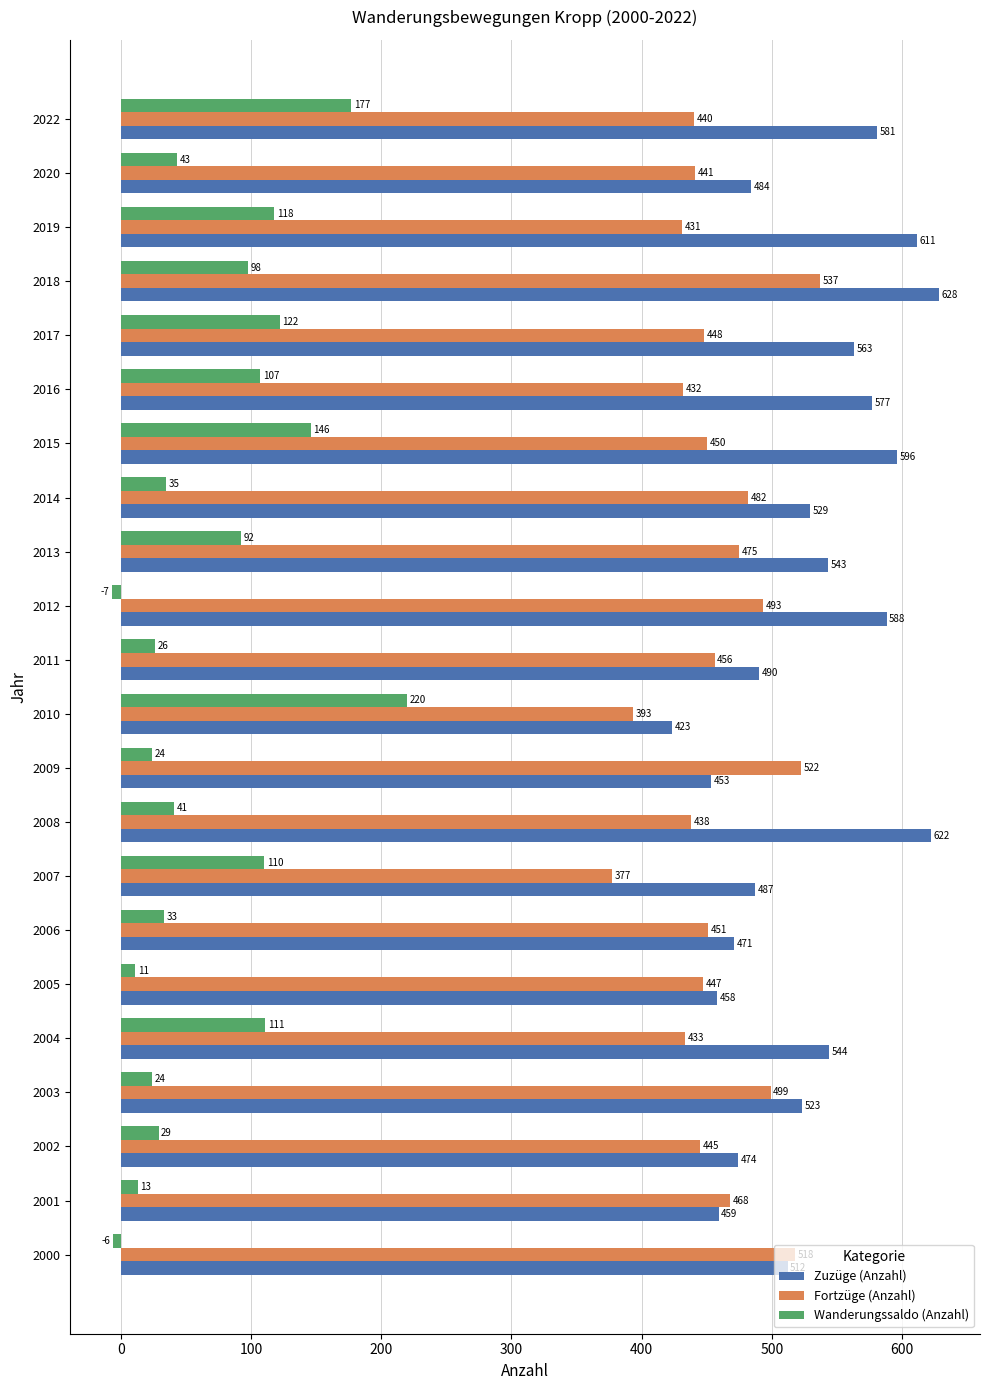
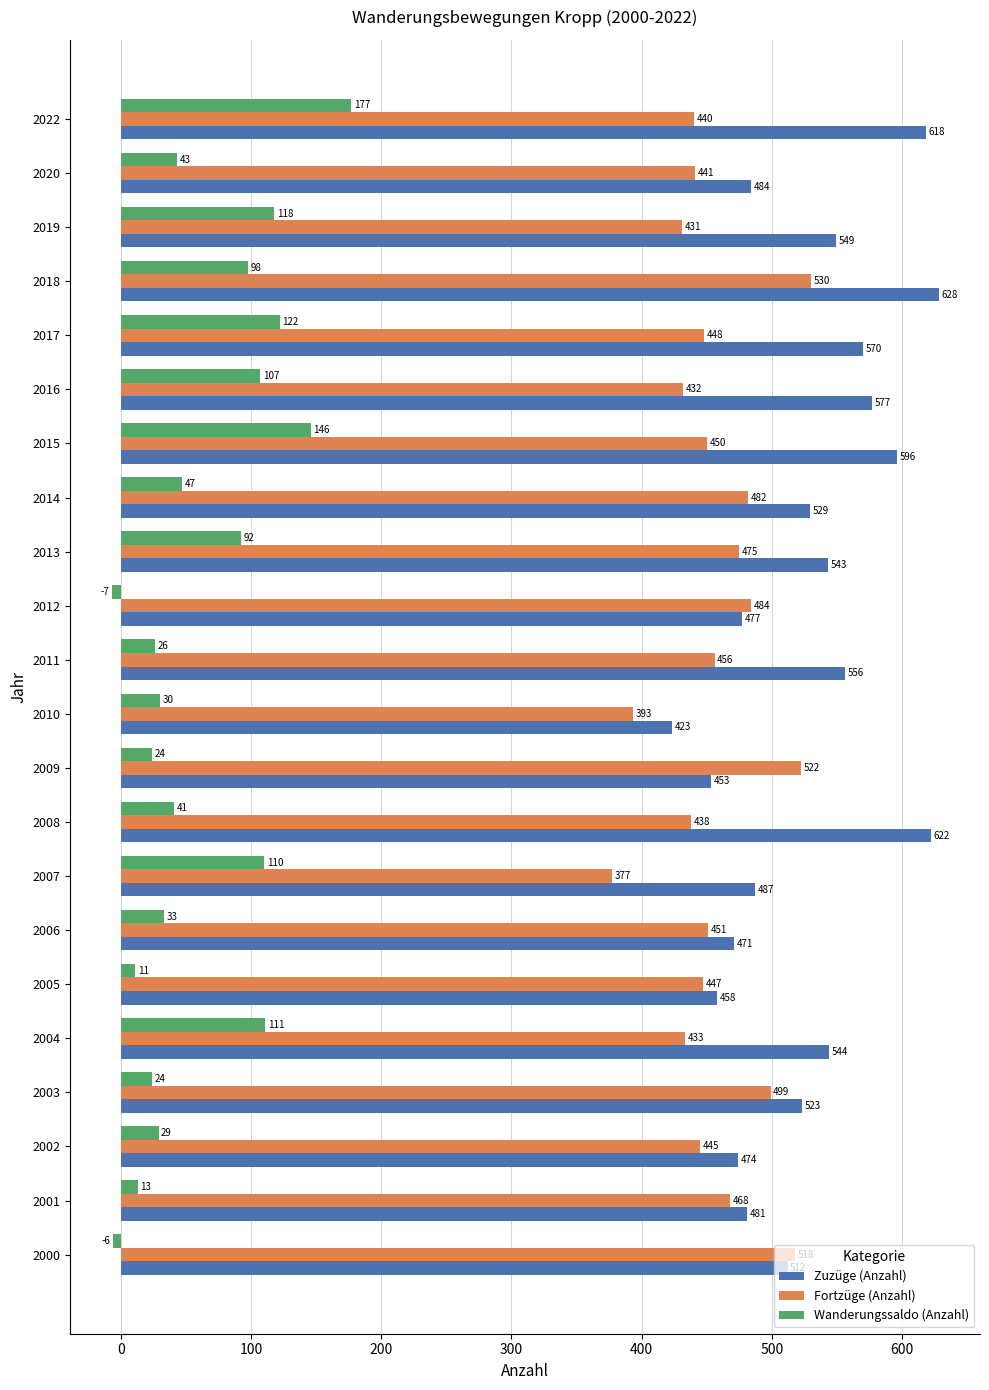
  {
    "Zuzüge (Anzahl)": {
-     "2022": 581,
+     "2022": 618,
      "2020": 484,
-     "2019": 611,
+     "2019": 549,
      "2018": 628,
-     "2017": 563,
+     "2017": 570,
      "2016": 577,
      "2015": 596,
      "2014": 529,
      "2013": 543,
-     "2012": 588,
-     "2011": 490,
+     "2012": 477,
+     "2011": 556,
      "2010": 423,
      "2009": 453,
      "2008": 622,
      "2007": 487,
      "2006": 471,
      "2005": 458,
      "2004": 544,
      "2003": 523,
      "2002": 474,
-     "2001": 459
+     "2001": 481
    },
    "Fortzüge (Anzahl)": {
      "2022": 440,
      "2020": 441,
      "2019": 431,
-     "2018": 537,
+     "2018": 530,
      "2017": 448,
      "2016": 432,
      "2015": 450,
      "2014": 482,
      "2013": 475,
-     "2012": 493,
+     "2012": 484,
      "2011": 456,
      "2010": 393,
      "2009": 522,
      "2008": 438,
      "2007": 377,
      "2006": 451,
      "2005": 447,
      "2004": 433,
      "2003": 499,
      "2002": 445,
      "2001": 468
    },
    "Wanderungssaldo (Anzahl)": {
      "2022": 177,
      "2020": 43,
      "2019": 118,
      "2018": 98,
      "2017": 122,
      "2016": 107,
      "2015": 146,
-     "2014": 35,
+     "2014": 47,
      "2013": 92,
      "2012": -7,
      "2011": 26,
-     "2010": 220,
+     "2010": 30,
      "2009": 24,
      "2008": 41,
      "2007": 110,
      "2006": 33,
      "2005": 11,
      "2004": 111,
      "2003": 24,
      "2002": 29,
      "2001": 13,
      "2000": -6
    }
  }
